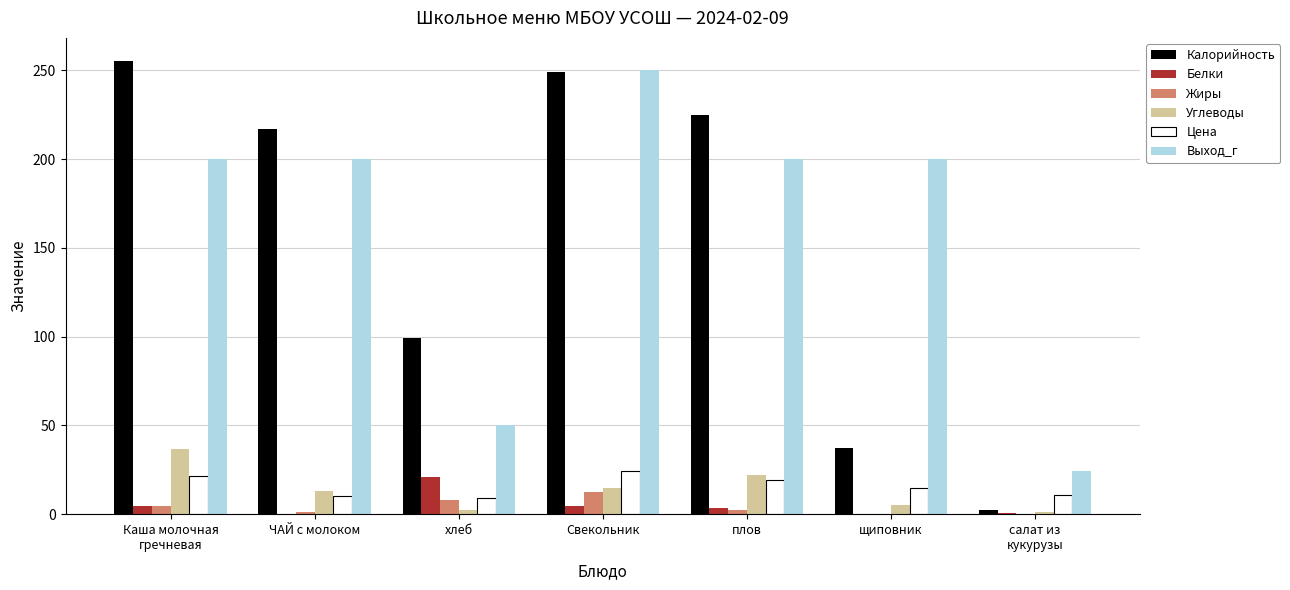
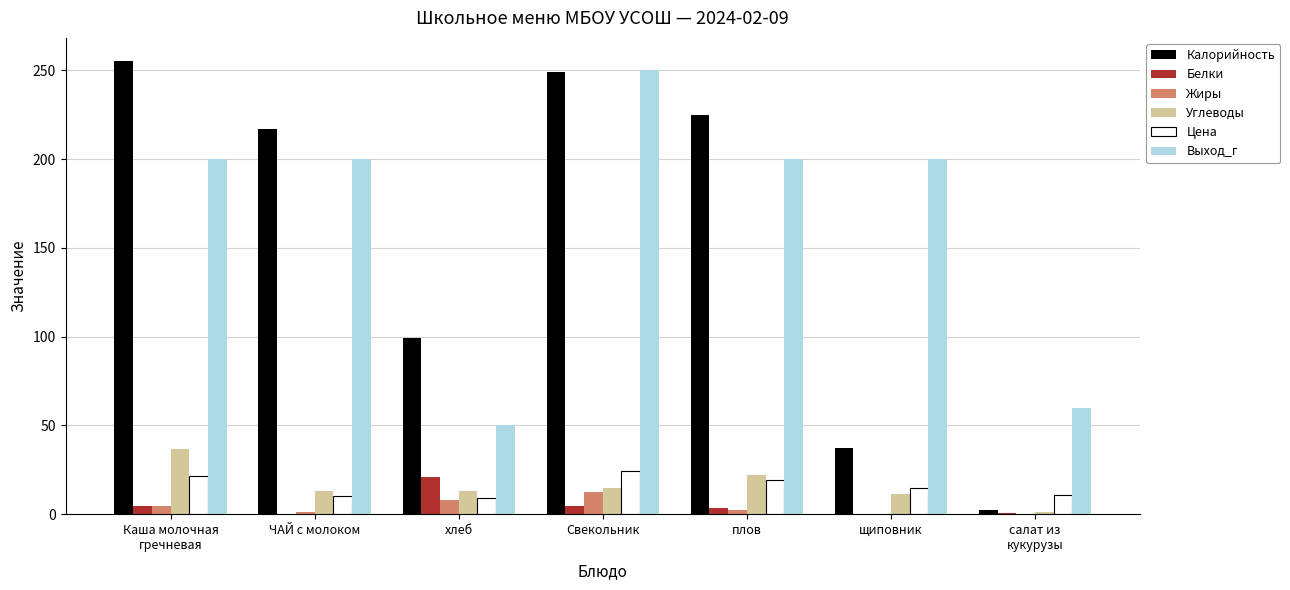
  {
    "Калорийность": {
      "Каша молочная гречневая": 256,
      "ЧАЙ с молоком": 217,
      "хлеб": 99,
      "Свекольник": 249,
      "плов": 225,
      "щиповник": 37,
      "салат из кукурузы": 2
    },
    "Белки": {
      "Каша молочная гречневая": 5,
      "ЧАЙ с молоком": 0,
      "хлеб": 21,
      "Свекольник": 5,
      "плов": 4
    },
    "Жиры": {
      "Каша молочная гречневая": 5,
      "хлеб": 8,
      "Свекольник": 12,
      "плов": 3,
      "щиповник": 0
    },
    "Углеводы": {
      "Каша молочная гречневая": 37,
      "ЧАЙ с молоком": 13,
-     "хлеб": 2,
+     "хлеб": 13,
      "Свекольник": 15,
      "плов": 22,
-     "щиповник": 5,
+     "щиповник": 12,
      "салат из кукурузы": 2
    },
    "Цена": {
      "Каша молочная гречневая": 21,
      "ЧАЙ с молоком": 10,
      "хлеб": 9,
      "Свекольник": 24,
      "плов": 20,
      "щиповник": 15,
      "салат из кукурузы": 11
    },
    "Выход_г": {
      "Каша молочная гречневая": 200,
      "ЧАЙ с молоком": 200,
      "хлеб": 50,
      "Свекольник": 250,
      "плов": 200,
      "щиповник": 200,
-     "салат из кукурузы": 24
+     "салат из кукурузы": 60
    }
  }
